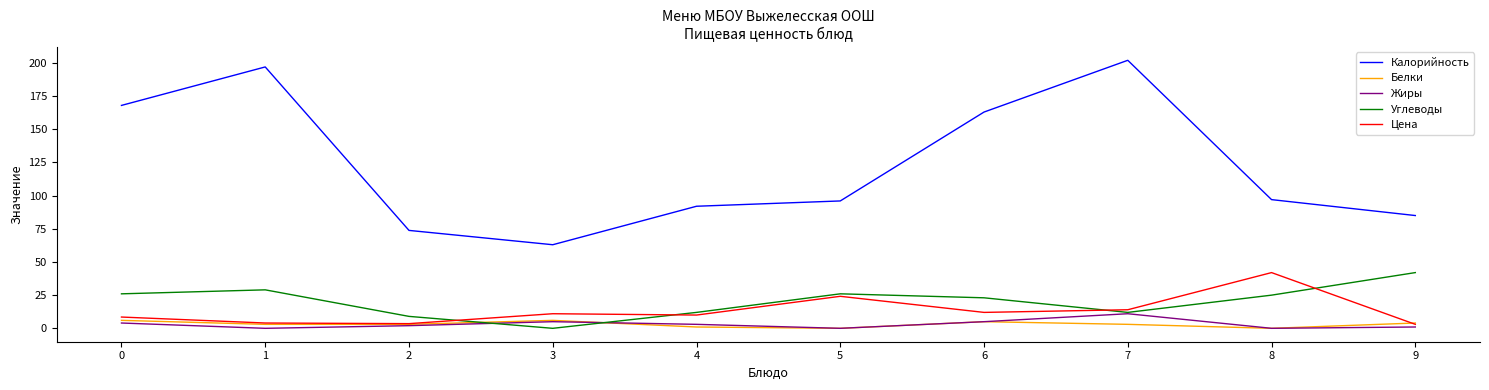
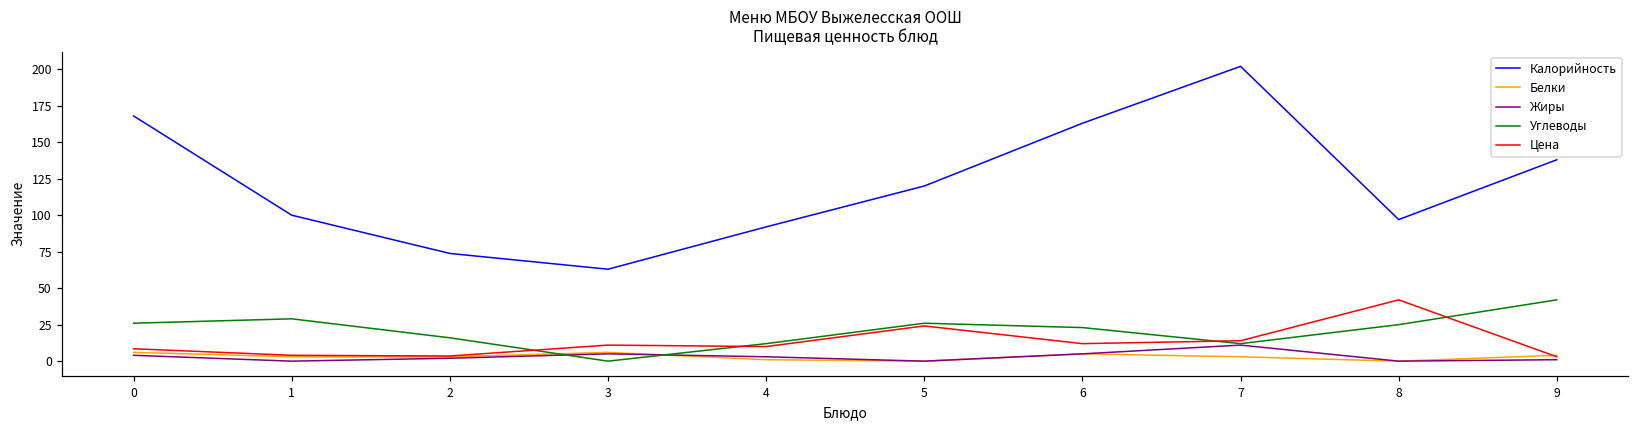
  {
    "Калорийность": {
      "0": 168,
-     "1": 197,
+     "1": 100,
      "2": 74,
      "3": 63,
      "4": 92,
-     "5": 96,
+     "5": 120,
      "6": 163,
      "7": 202,
      "8": 97,
-     "9": 85
+     "9": 138
    },
    "Белки": {
      "0": 6,
      "4": 1,
      "7": 3
    },
    "Жиры": {
      "0": 4,
      "1": 0,
      "4": 3,
      "9": 1
    },
    "Углеводы": {
      "0": 26,
      "1": 29,
-     "2": 9,
+     "2": 16,
      "3": 0,
      "4": 12,
      "6": 23,
      "8": 25,
      "9": 42
    },
    "Цена": {
      "0": 9,
      "3": 11,
      "4": 10,
      "6": 12,
      "7": 14,
      "8": 42
    }
  }
